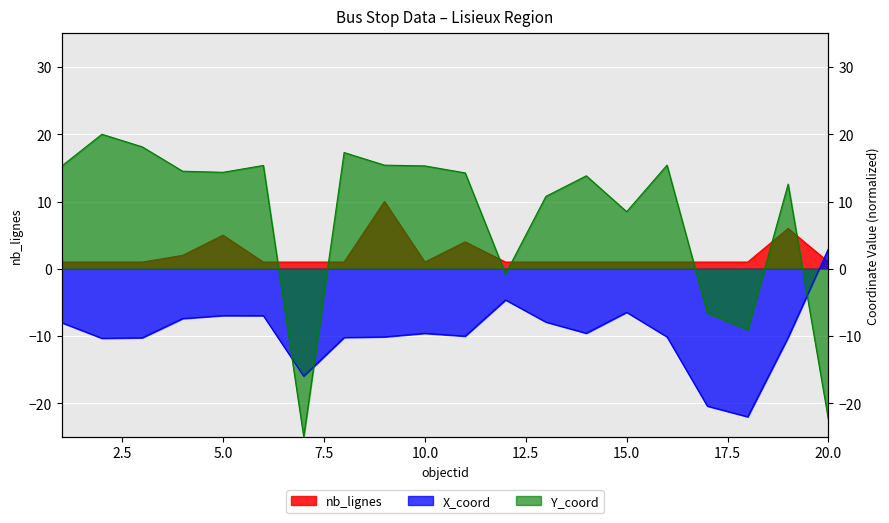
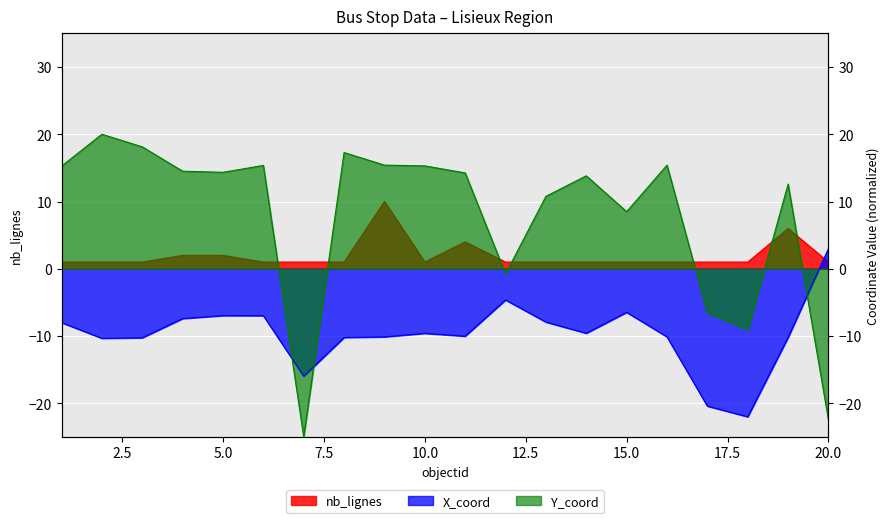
  {
    "nb_lignes": {
-     "5.0": 5,
+     "5.0": 2,
      "10.0": 1,
      "15.0": 1,
      "20.0": 1
    }
  }
